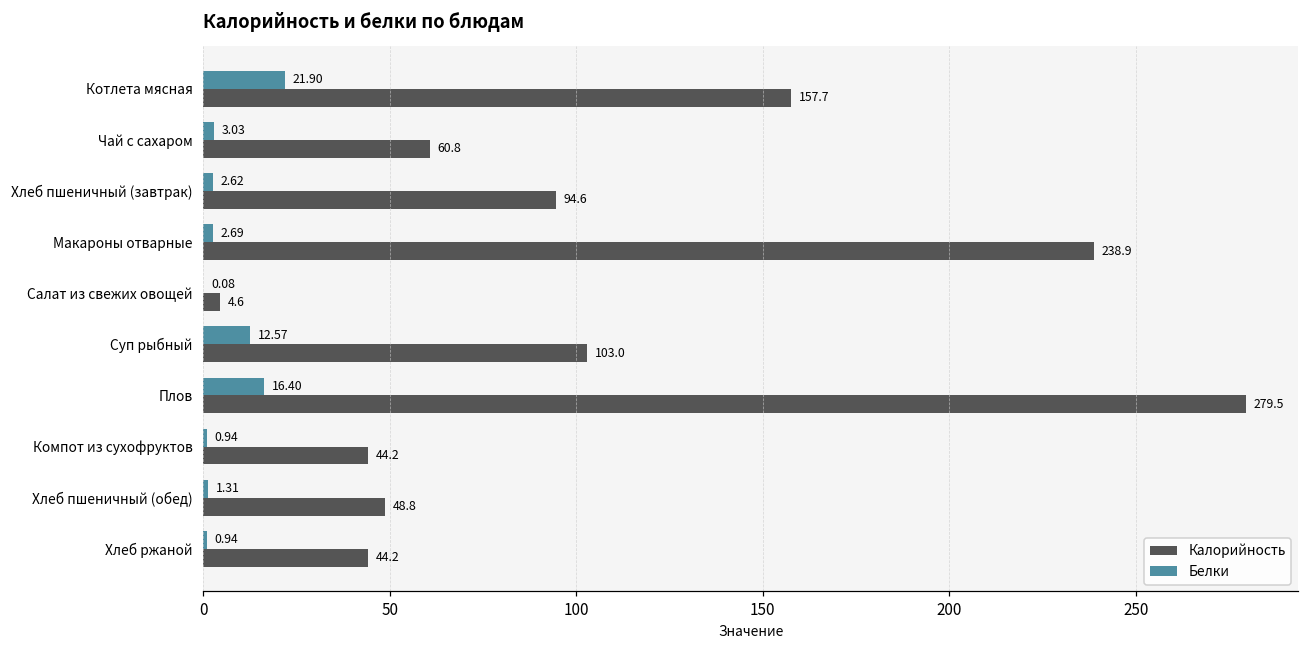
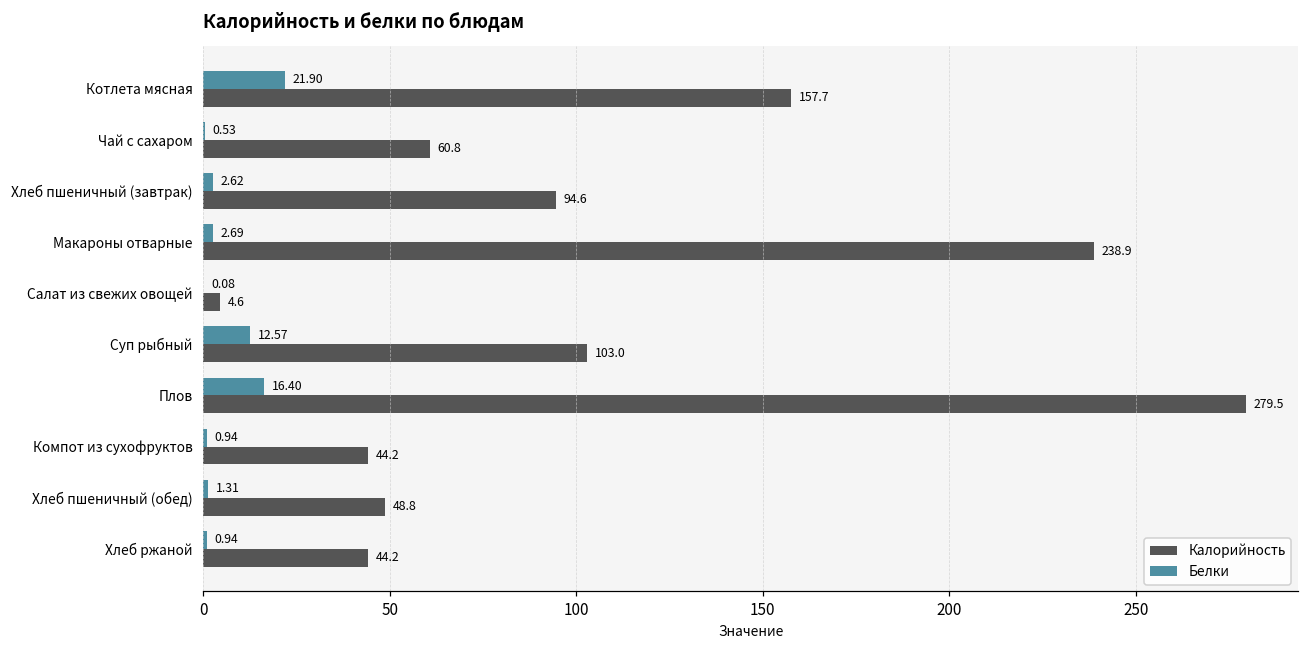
  {
    "Калорийность": {
      "Котлета мясная": 157.7,
      "Чай с сахаром": 60.8,
      "Хлеб пшеничный (завтрак)": 94.6,
      "Макароны отварные": 238.9,
      "Салат из свежих овощей": 4.6,
      "Суп рыбный": 103.0,
      "Плов": 279.5,
      "Компот из сухофруктов": 44.2,
      "Хлеб пшеничный (обед)": 48.8,
      "Хлеб ржаной": 44.2
    },
    "Белки": {
      "Котлета мясная": 21.90,
-     "Чай с сахаром": 3.03,
+     "Чай с сахаром": 0.53,
      "Хлеб пшеничный (завтрак)": 2.62,
      "Макароны отварные": 2.69,
      "Салат из свежих овощей": 0.08,
      "Суп рыбный": 12.57,
      "Плов": 16.40,
      "Компот из сухофруктов": 0.94,
      "Хлеб пшеничный (обед)": 1.31,
      "Хлеб ржаной": 0.94
    }
  }
